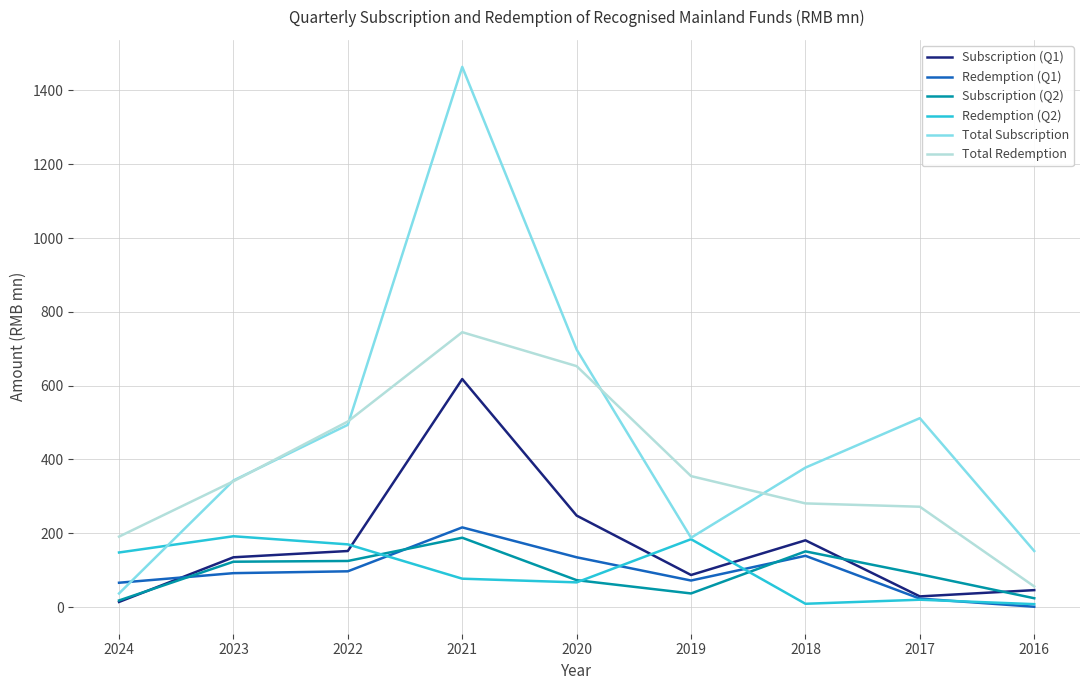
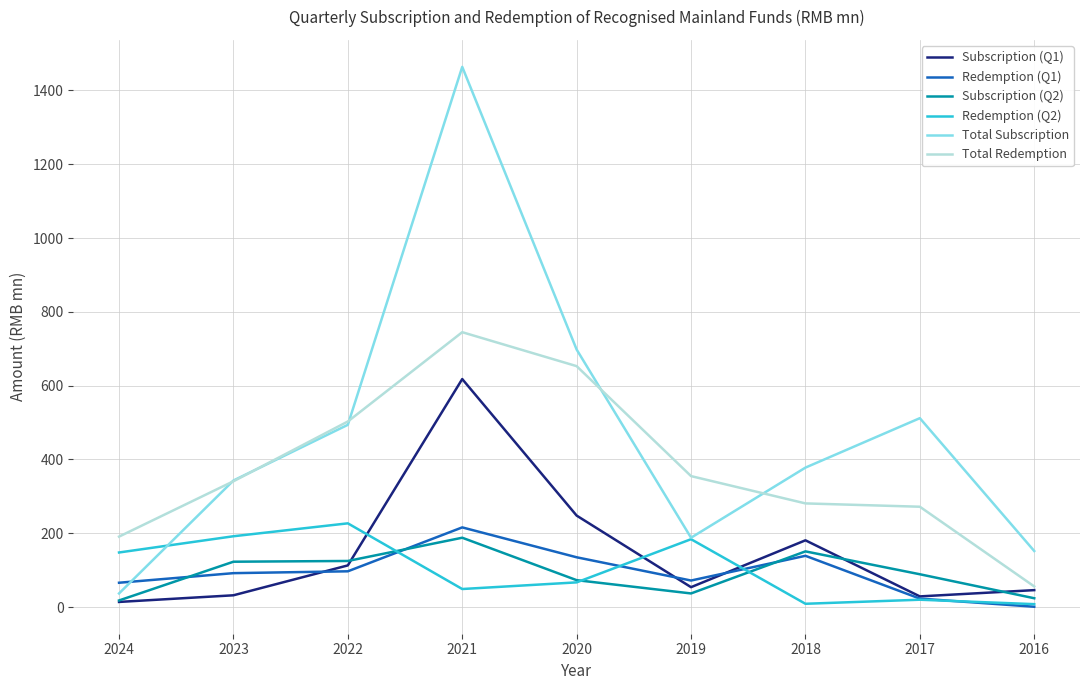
  {
    "Subscription (Q1)": {
-     "2023": 140,
-     "2022": 150,
+     "2023": 30,
+     "2022": 110,
      "2021": 620,
      "2020": 250,
-     "2019": 90,
+     "2019": 50,
      "2018": 180,
      "2016": 50
    },
    "Redemption (Q2)": {
      "2024": 150,
      "2023": 190,
-     "2022": 170,
-     "2021": 80,
+     "2022": 230,
+     "2021": 50,
      "2018": 10,
      "2016": 10
    }
  }
